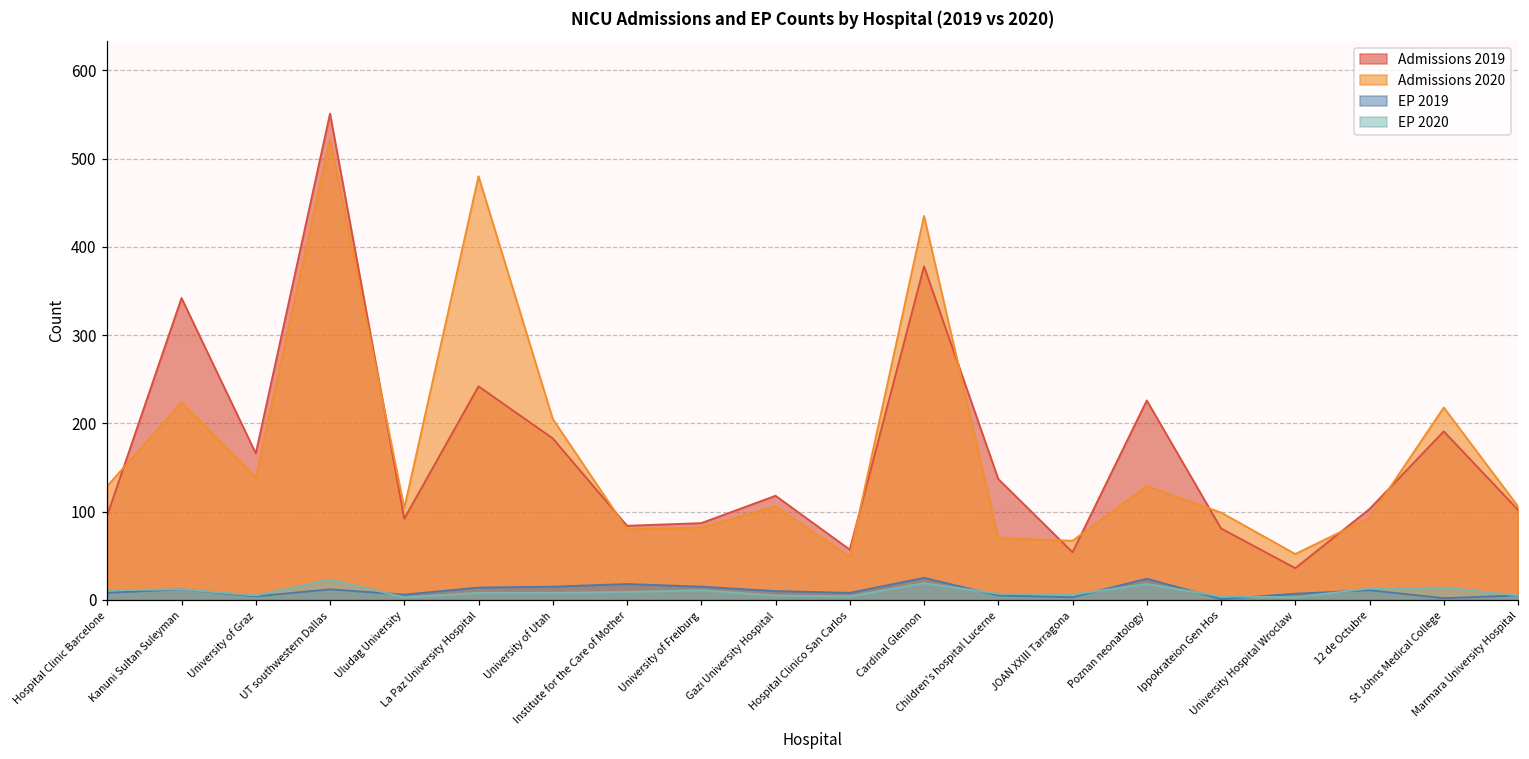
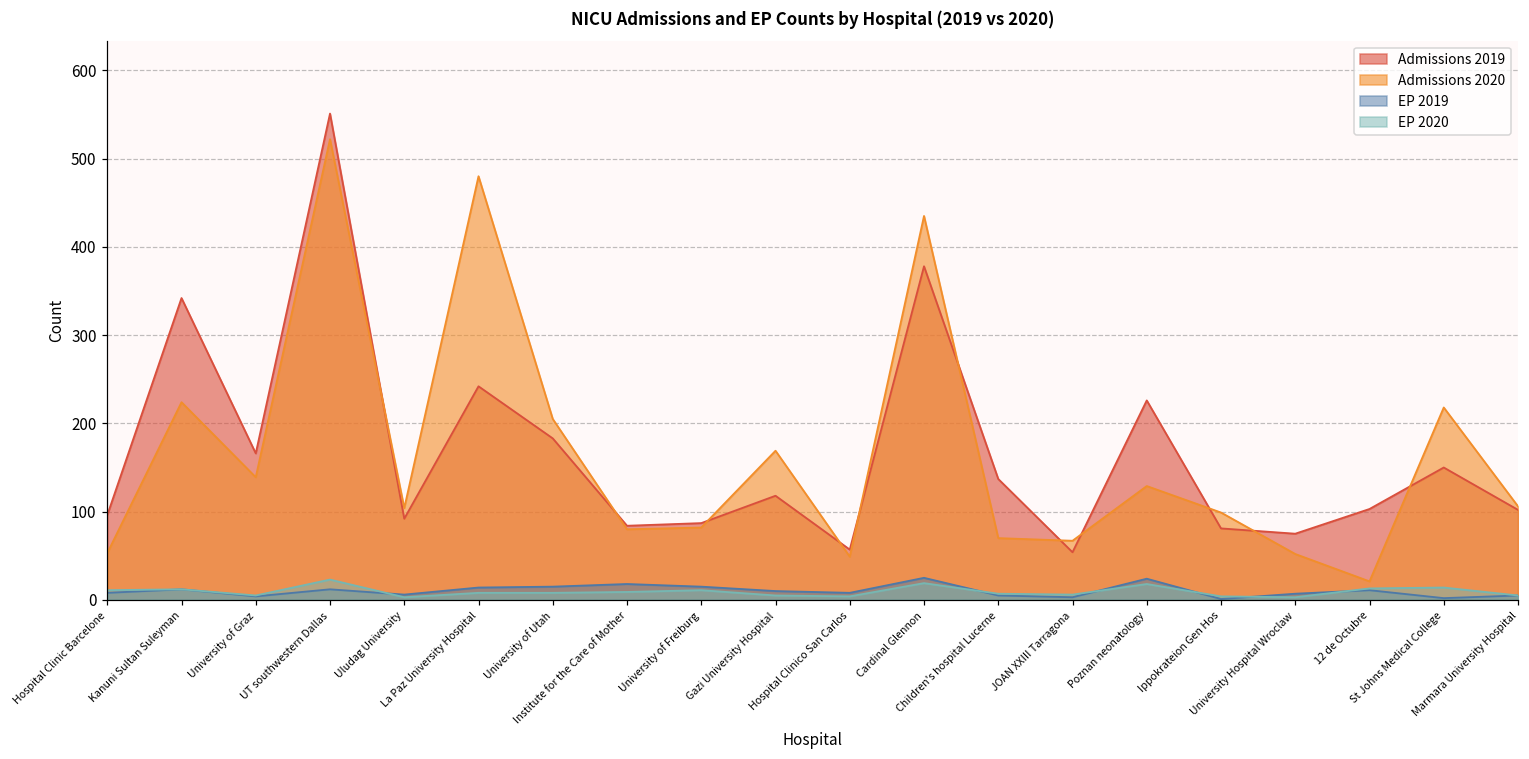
  {
    "Admissions 2019": {
      "Hospital Clinic Barcelone": 100,
      "Kanuni Sultan Suleyman": 340,
      "University of Graz": 170,
      "UT southwestern Dallas": 550,
      "Uludag University": 90,
      "La Paz University Hospital": 240,
      "University of Utah": 180,
      "Institute for the Care of Mother": 80,
      "University of Freiburg": 90,
      "Gazi University Hospital": 120,
      "Hospital Clinico San Carlos": 60,
      "Cardinal Glennon": 380,
      "Children's hospital Lucerne": 140,
      "JOAN XXIII Tarragona": 50,
      "Poznan neonatology": 230,
      "Ippokrateion Gen Hos": 80,
-     "University Hospital Wroclaw": 40,
+     "University Hospital Wroclaw": 80,
      "12 de Octubre": 100,
-     "St Johns Medical College": 190,
+     "St Johns Medical College": 150,
      "Marmara University Hospital": 100
    },
    "Admissions 2020": {
-     "Hospital Clinic Barcelone": 130,
+     "Hospital Clinic Barcelone": 50,
      "Kanuni Sultan Suleyman": 220,
      "University of Graz": 140,
      "UT southwestern Dallas": 520,
      "Uludag University": 100,
      "La Paz University Hospital": 480,
      "University of Utah": 210,
      "Institute for the Care of Mother": 80,
      "University of Freiburg": 80,
-     "Gazi University Hospital": 110,
+     "Gazi University Hospital": 170,
      "Hospital Clinico San Carlos": 50,
      "Cardinal Glennon": 440,
      "Children's hospital Lucerne": 70,
      "JOAN XXIII Tarragona": 70,
      "Poznan neonatology": 130,
      "Ippokrateion Gen Hos": 100,
      "University Hospital Wroclaw": 50,
-     "12 de Octubre": 90,
+     "12 de Octubre": 20,
      "St Johns Medical College": 220,
      "Marmara University Hospital": 110
    }
  }
